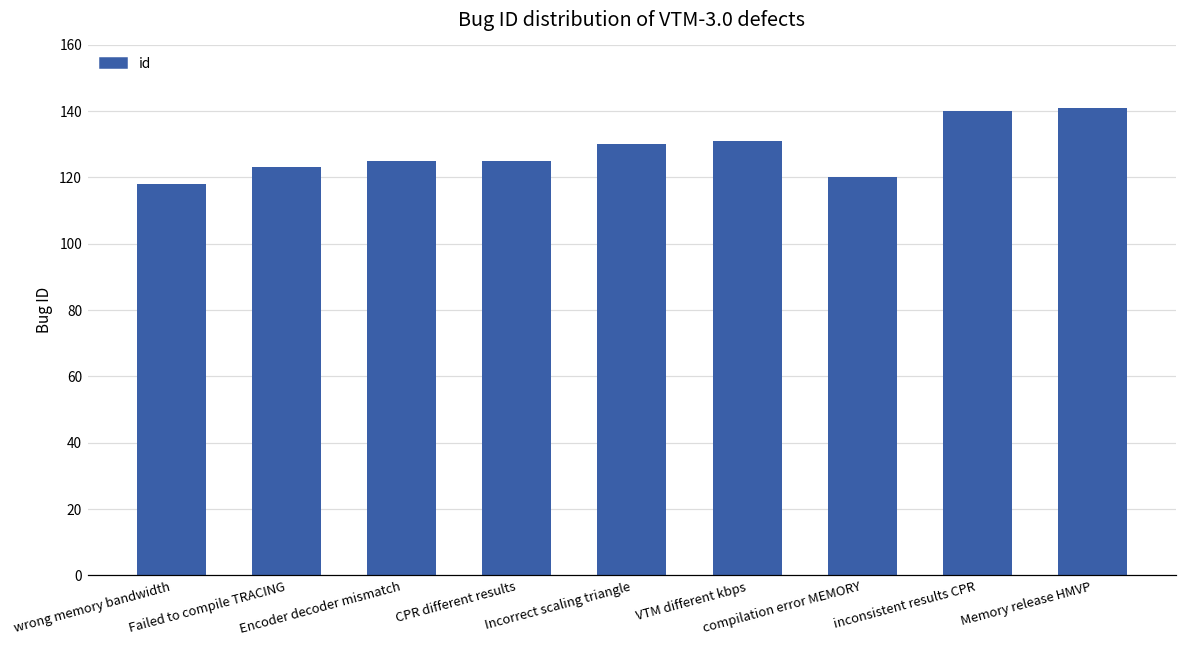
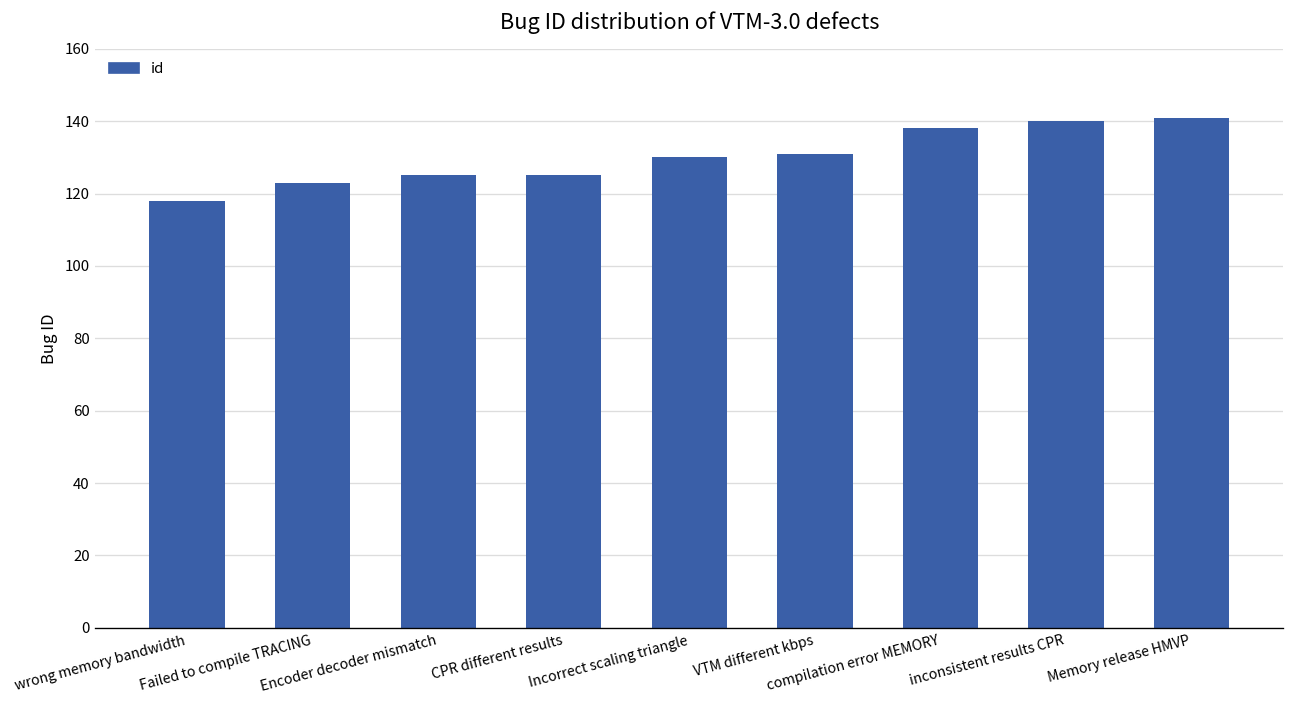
  {
    "wrong memory bandwidth": 118,
    "Failed to compile TRACING": 123,
    "Encoder decoder mismatch": 125,
    "CPR different results": 125,
    "Incorrect scaling triangle": 130,
    "VTM different kbps": 131,
-   "compilation error MEMORY": 120,
+   "compilation error MEMORY": 138,
    "inconsistent results CPR": 140,
    "Memory release HMVP": 141
  }
